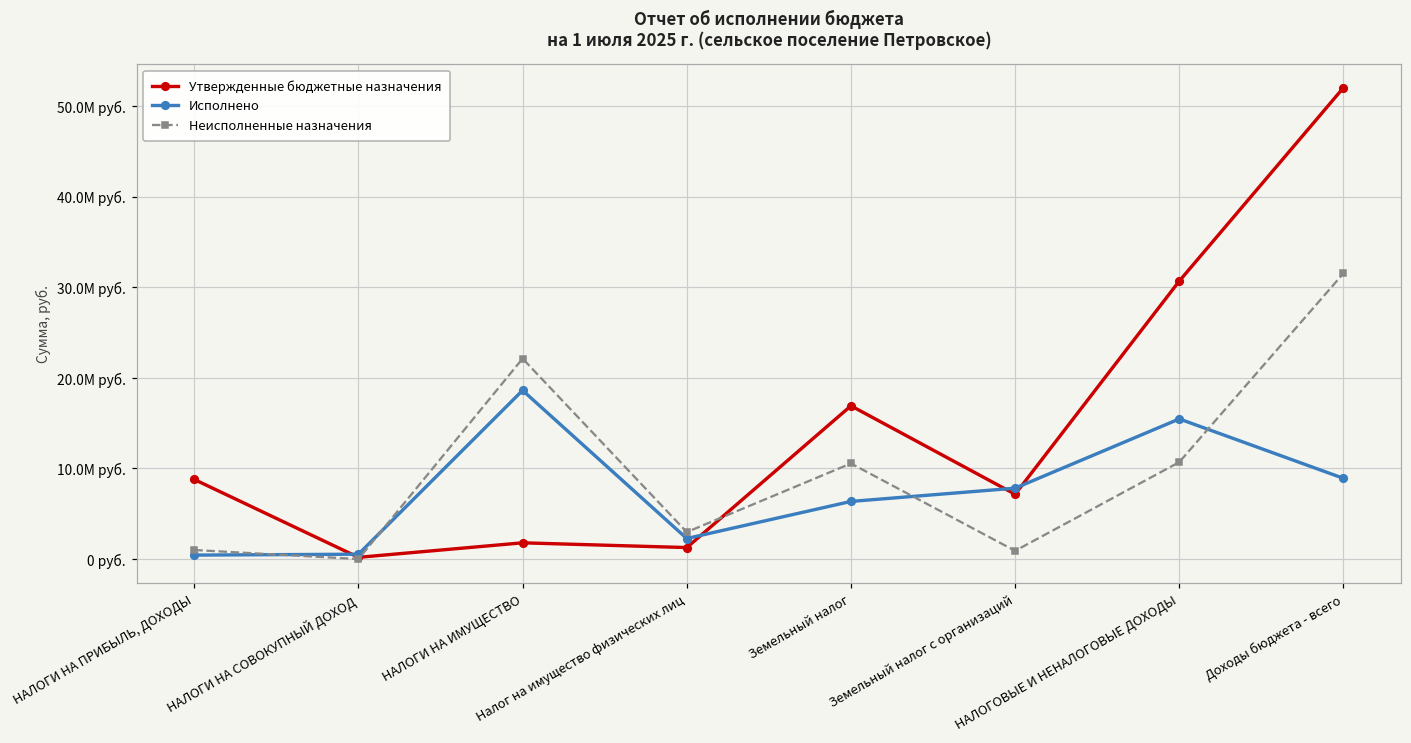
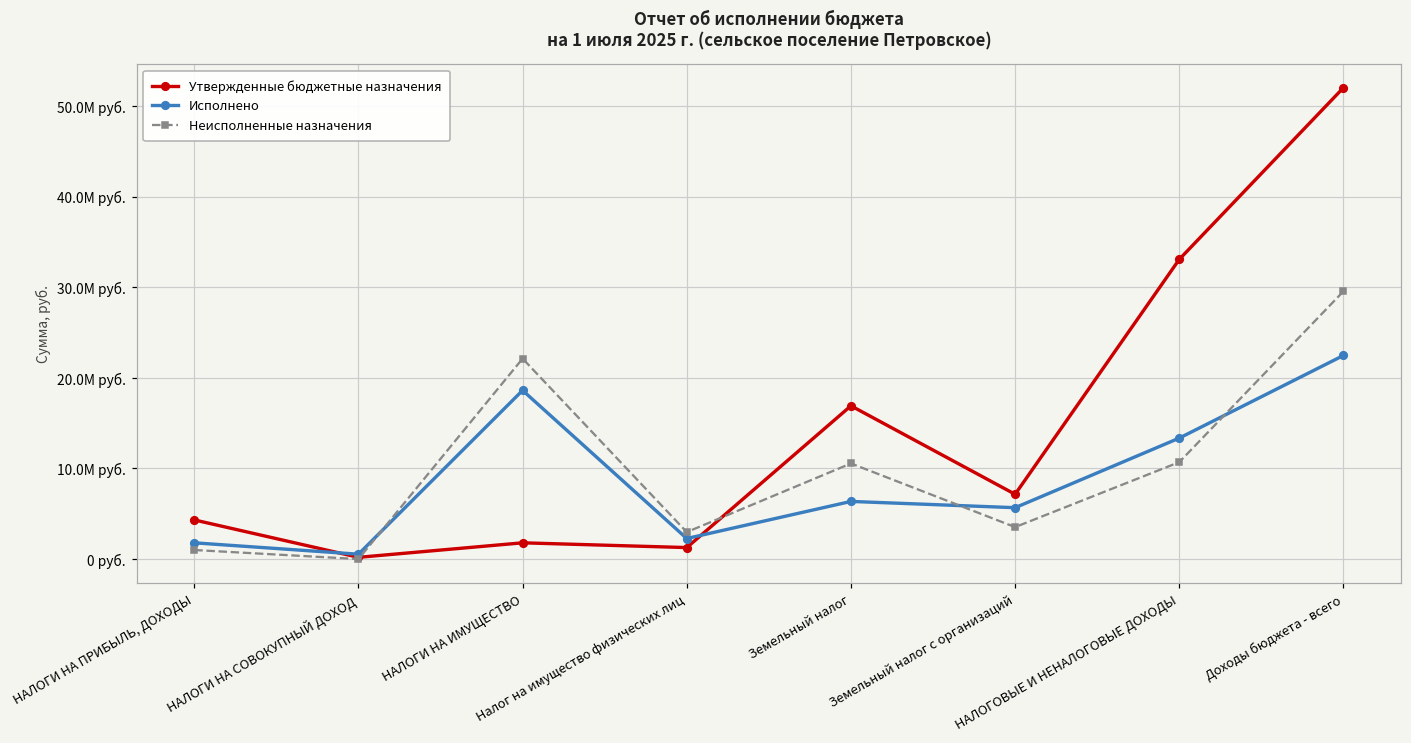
  {
    "Утвержденные бюджетные назначения": {
-     "НАЛОГИ НА ПРИБЫЛЬ, ДОХОДЫ": "9M руб.",
+     "НАЛОГИ НА ПРИБЫЛЬ, ДОХОДЫ": "4M руб.",
      "НАЛОГИ НА ИМУЩЕСТВО": "2M руб.",
      "Налог на имущество физических лиц": "1M руб.",
      "Земельный налог": "17M руб.",
      "Земельный налог с организаций": "7M руб.",
-     "НАЛОГОВЫЕ И НЕНАЛОГОВЫЕ ДОХОДЫ": "31M руб.",
+     "НАЛОГОВЫЕ И НЕНАЛОГОВЫЕ ДОХОДЫ": "33M руб.",
      "Доходы бюджета - всего": "52M руб."
    },
    "Исполнено": {
-     "НАЛОГИ НА ПРИБЫЛЬ, ДОХОДЫ": "0M руб.",
+     "НАЛОГИ НА ПРИБЫЛЬ, ДОХОДЫ": "2M руб.",
      "НАЛОГИ НА СОВОКУПНЫЙ ДОХОД": "1M руб.",
      "НАЛОГИ НА ИМУЩЕСТВО": "19M руб.",
      "Налог на имущество физических лиц": "2M руб.",
      "Земельный налог": "6M руб.",
-     "Земельный налог с организаций": "8M руб.",
-     "НАЛОГОВЫЕ И НЕНАЛОГОВЫЕ ДОХОДЫ": "15M руб.",
-     "Доходы бюджета - всего": "9M руб."
+     "Земельный налог с организаций": "6M руб.",
+     "НАЛОГОВЫЕ И НЕНАЛОГОВЫЕ ДОХОДЫ": "13M руб.",
+     "Доходы бюджета - всего": "22M руб."
    },
    "Неисполненные назначения": {
      "НАЛОГИ НА ПРИБЫЛЬ, ДОХОДЫ": "1M руб.",
      "НАЛОГИ НА ИМУЩЕСТВО": "22M руб.",
      "Налог на имущество физических лиц": "3M руб.",
      "Земельный налог": "11M руб.",
-     "Земельный налог с организаций": "1M руб.",
+     "Земельный налог с организаций": "4M руб.",
      "НАЛОГОВЫЕ И НЕНАЛОГОВЫЕ ДОХОДЫ": "11M руб.",
-     "Доходы бюджета - всего": "32M руб."
+     "Доходы бюджета - всего": "30M руб."
    }
  }
